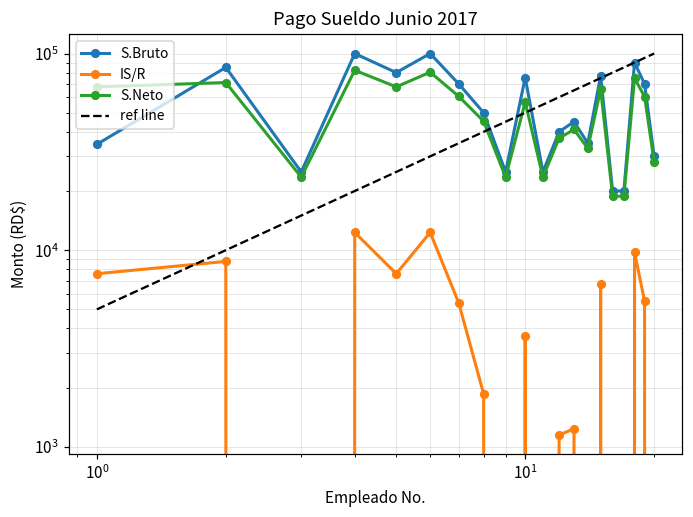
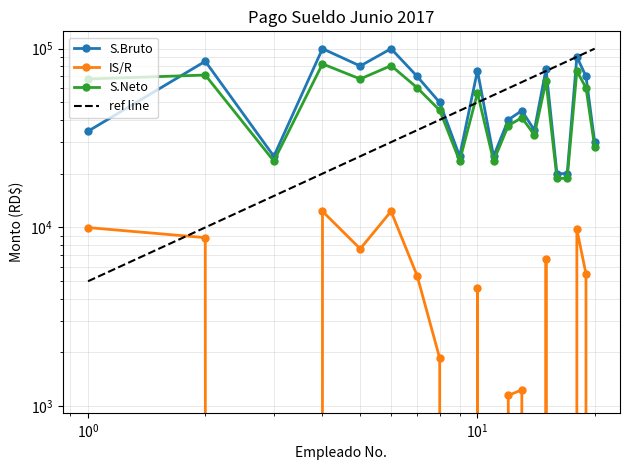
  {
    "S.Bruto": {
      "10^0": 35000,
      "10^1": 75000
    },
    "IS/R": {
-     "10^0": 7600,
-     "10^1": 3700
+     "10^0": 10000,
+     "10^1": 4600
    },
    "S.Neto": {
      "10^1": 57000
    },
    "ref line": {
      "10^0": 5000,
      "10^1": 50000
    }
  }
